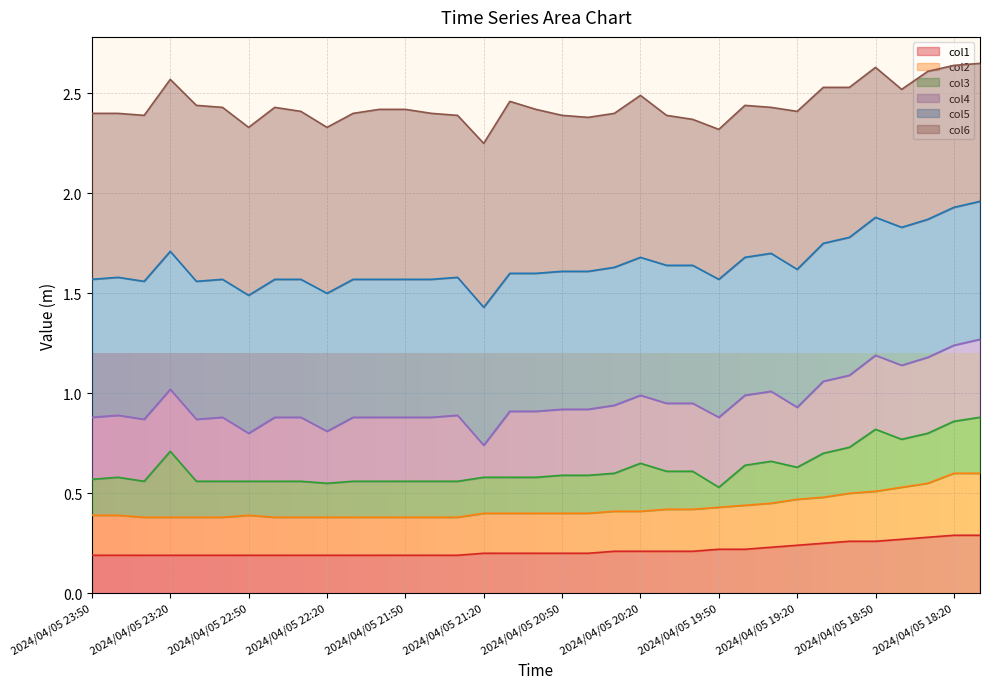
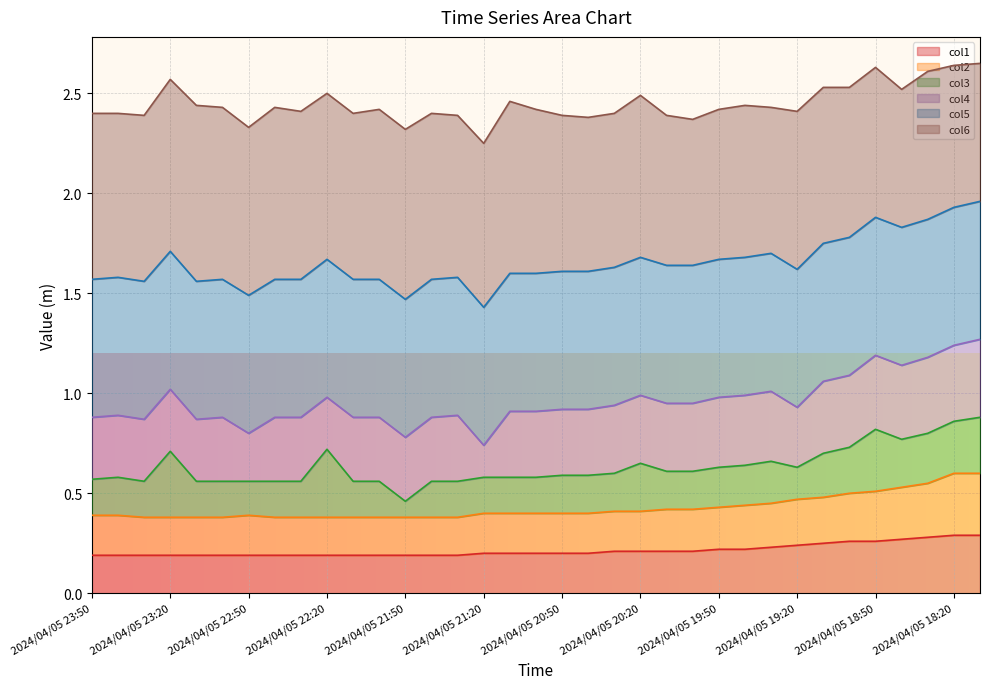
  {
    "col3": {
      "2024/04/05 23:50": 0.18,
      "2024/04/05 23:20": 0.33,
      "2024/04/05 22:50": 0.17,
-     "2024/04/05 22:20": 0.17,
-     "2024/04/05 21:50": 0.18,
+     "2024/04/05 22:20": 0.34,
+     "2024/04/05 21:50": 0.08,
      "2024/04/05 21:20": 0.18,
      "2024/04/05 20:50": 0.19,
      "2024/04/05 20:20": 0.24,
-     "2024/04/05 19:50": 0.1,
+     "2024/04/05 19:50": 0.2,
      "2024/04/05 19:20": 0.16,
      "2024/04/05 18:50": 0.31,
      "2024/04/05 18:20": 0.26
    },
    "col4": {
      "2024/04/05 23:50": 0.31,
      "2024/04/05 23:20": 0.31,
      "2024/04/05 22:50": 0.24,
      "2024/04/05 22:20": 0.26,
      "2024/04/05 21:50": 0.32,
      "2024/04/05 21:20": 0.16,
      "2024/04/05 20:50": 0.33,
      "2024/04/05 20:20": 0.34,
      "2024/04/05 19:50": 0.35,
      "2024/04/05 19:20": 0.30,
      "2024/04/05 18:50": 0.37,
      "2024/04/05 18:20": 0.38
    },
    "col5": {
      "2024/04/05 23:50": 0.69,
      "2024/04/05 23:20": 0.69,
      "2024/04/05 22:50": 0.69,
      "2024/04/05 22:20": 0.69,
      "2024/04/05 21:50": 0.69,
      "2024/04/05 21:20": 0.69,
      "2024/04/05 20:50": 0.69,
      "2024/04/05 20:20": 0.69,
      "2024/04/05 19:50": 0.69,
      "2024/04/05 19:20": 0.69,
      "2024/04/05 18:50": 0.69,
      "2024/04/05 18:20": 0.69
    }
  }
